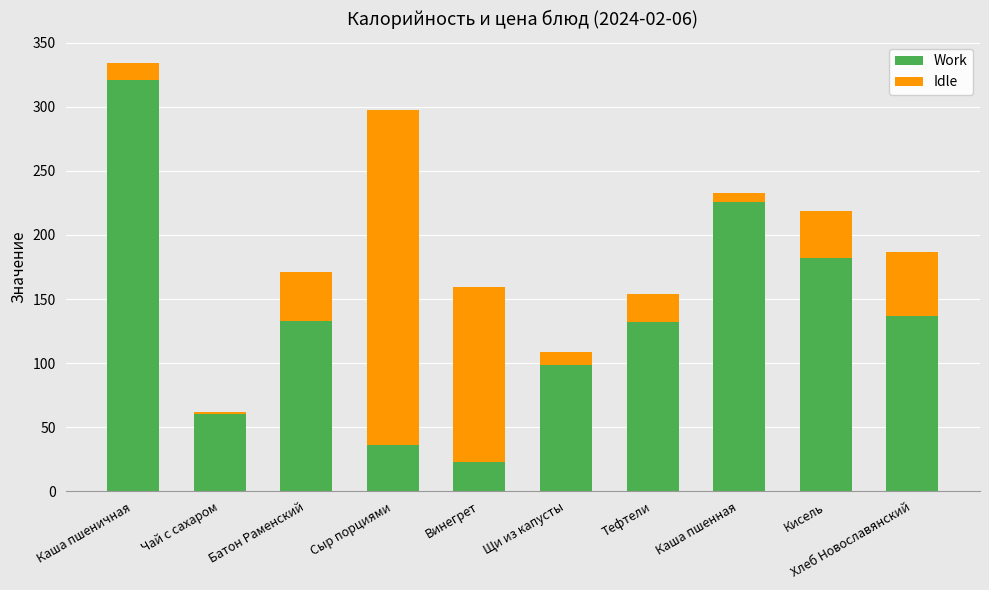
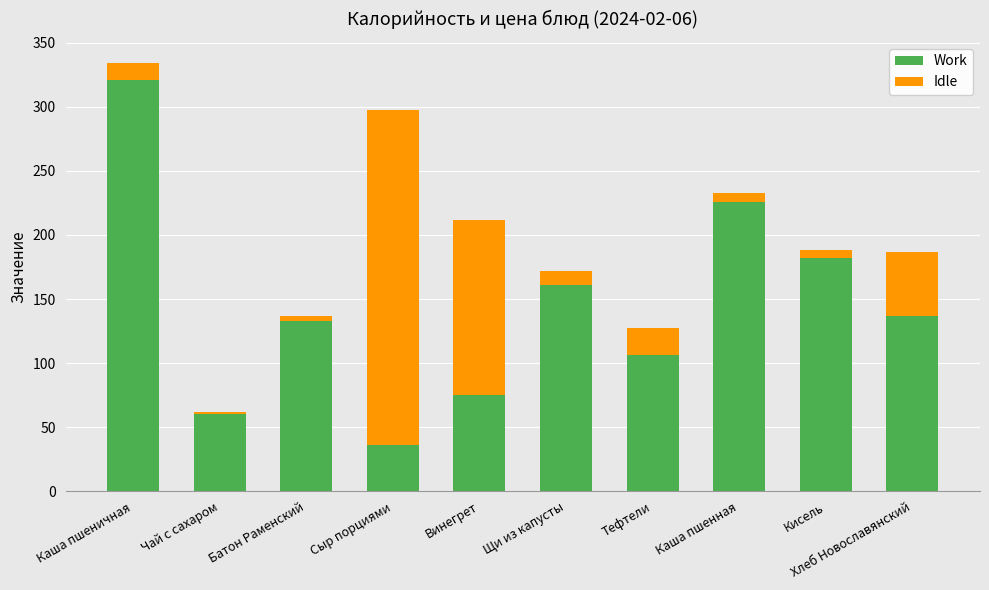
  {
    "Work": {
      "Каша пшеничная": 321,
      "Чай с сахаром": 60,
      "Батон Раменский": 133,
      "Сыр порциями": 36,
-     "Винегрет": 23,
-     "Щи из капусты": 99,
-     "Тефтели": 132,
+     "Винегрет": 75,
+     "Щи из капусты": 161,
+     "Тефтели": 106,
      "Каша пшенная": 226,
      "Кисель": 182,
      "Хлеб Новославянский": 137
    },
    "Idle": {
      "Каша пшеничная": 13,
      "Чай с сахаром": 2,
-     "Батон Раменский": 38,
+     "Батон Раменский": 4,
      "Сыр порциями": 261,
      "Винегрет": 137,
      "Щи из капусты": 10,
      "Тефтели": 22,
      "Каша пшенная": 7,
-     "Кисель": 37,
+     "Кисель": 6,
      "Хлеб Новославянский": 49
    }
  }
